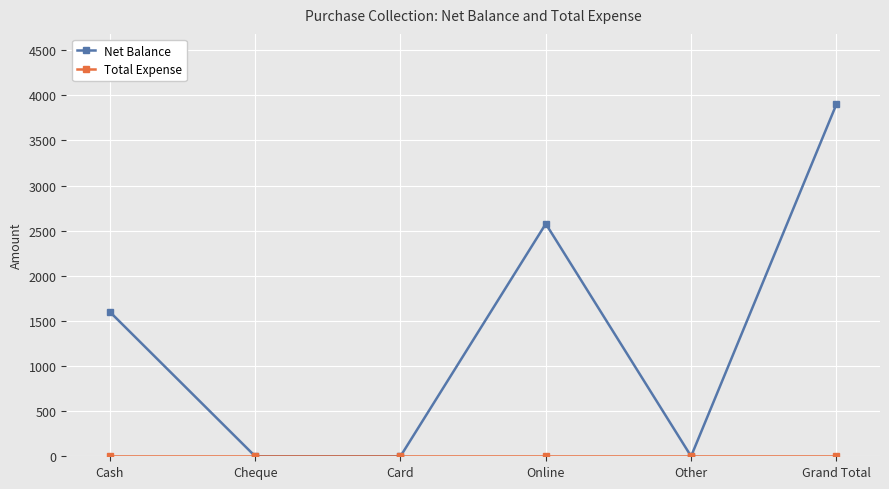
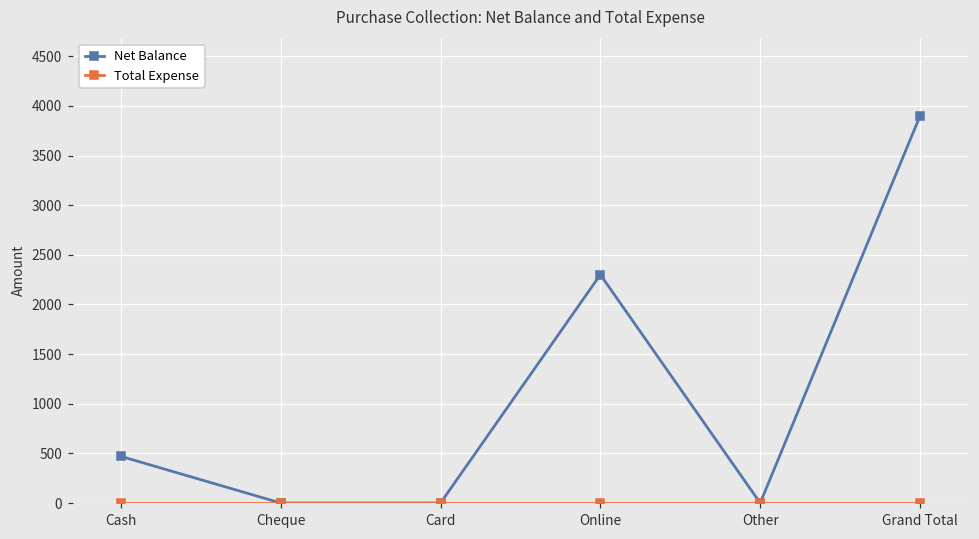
  {
    "Net Balance": {
-     "Cash": 1600,
-     "Online": 2600,
+     "Cash": 500,
+     "Online": 2300,
      "Grand Total": 3900
    },
    "Total Expense": {
      "Cash": 0,
      "Online": 0,
      "Grand Total": 0
    }
  }
